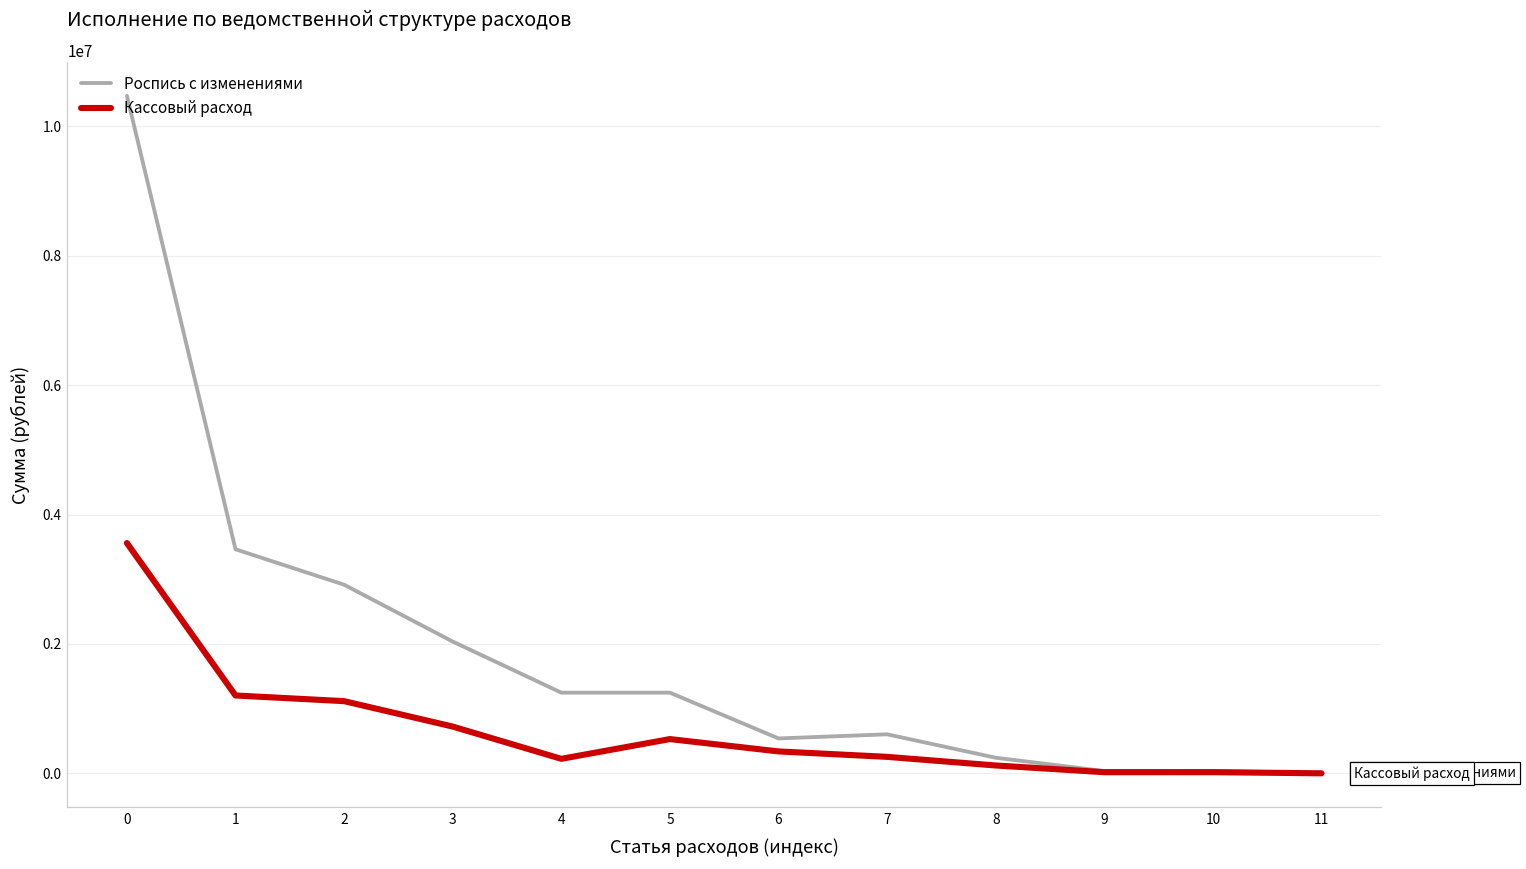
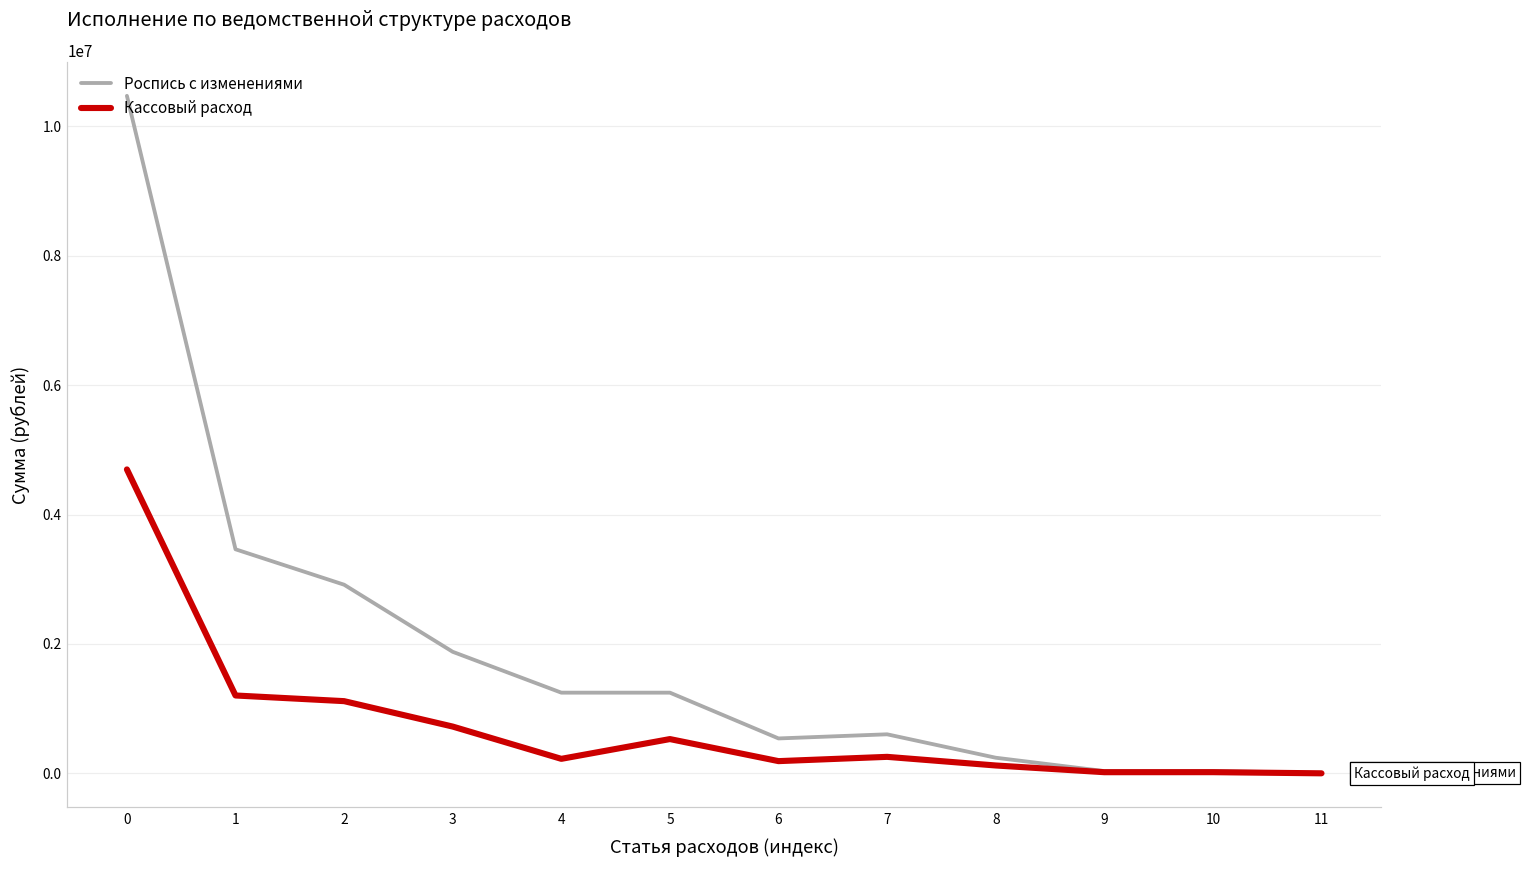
  {
    "Роспись с изменениями": {
      "0": 10500000,
      "1": 3500000,
      "2": 2900000,
-     "3": 2000000,
+     "3": 1900000,
      "4": 1200000,
      "5": 1200000,
      "6": 500000,
      "7": 600000,
      "8": 200000
    },
    "Кассовый расход": {
-     "0": 3600000,
+     "0": 4700000,
      "1": 1200000,
      "2": 1100000,
      "3": 700000,
      "4": 200000,
      "5": 500000,
-     "6": 300000,
+     "6": 200000,
      "7": 300000,
      "8": 100000
    }
  }
